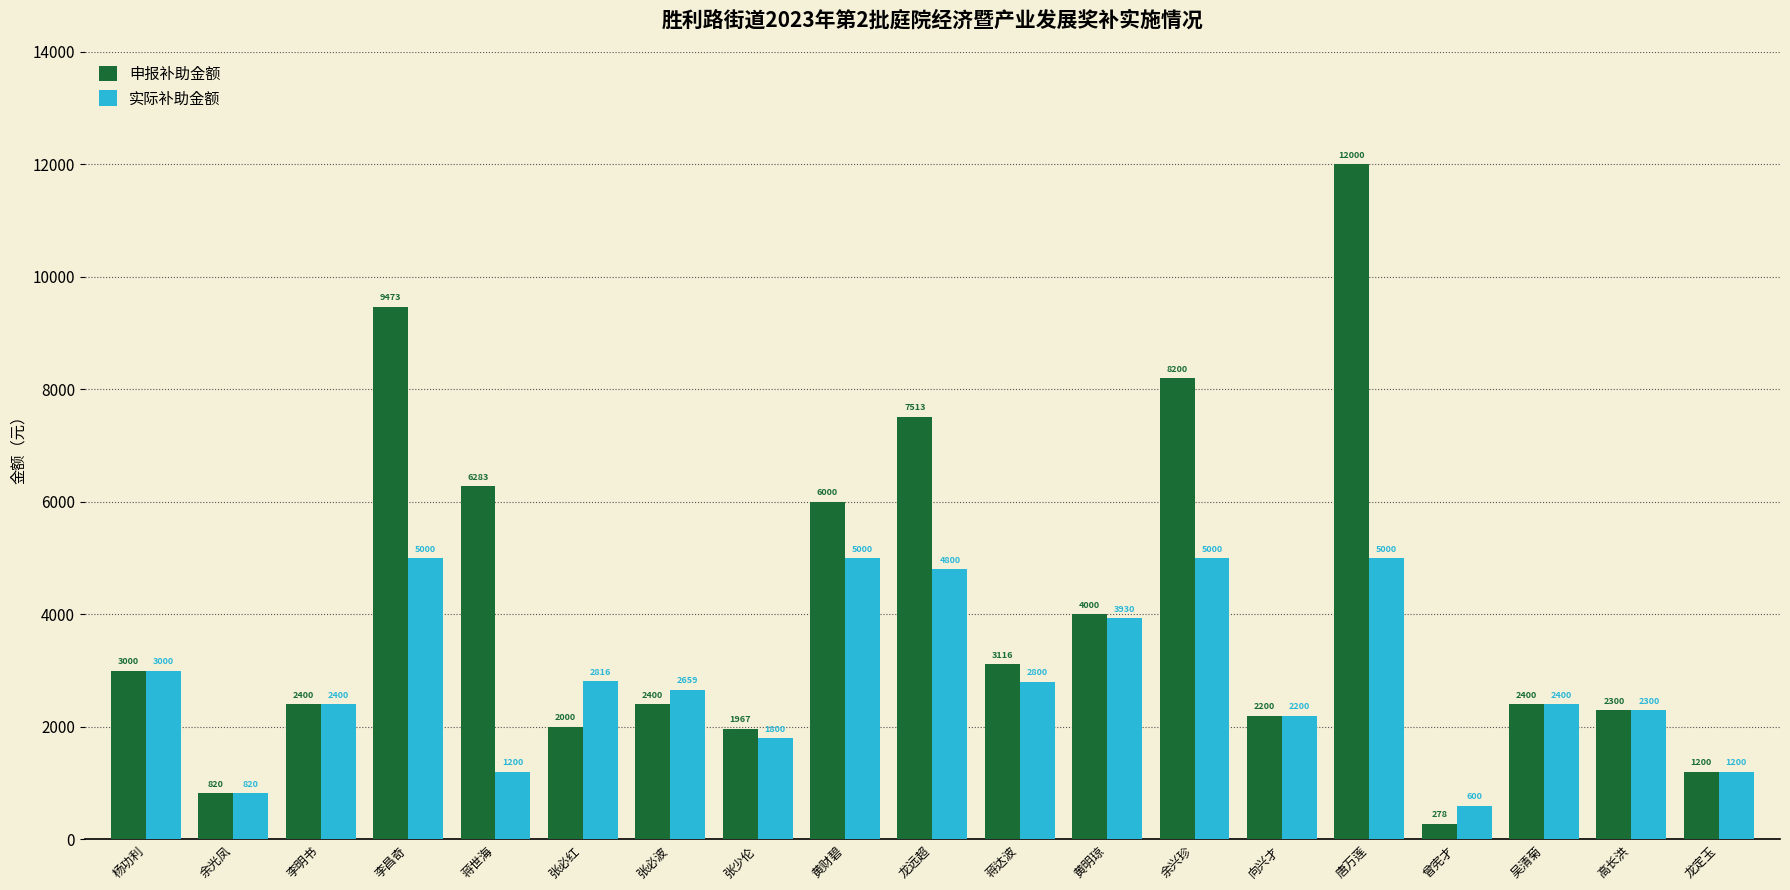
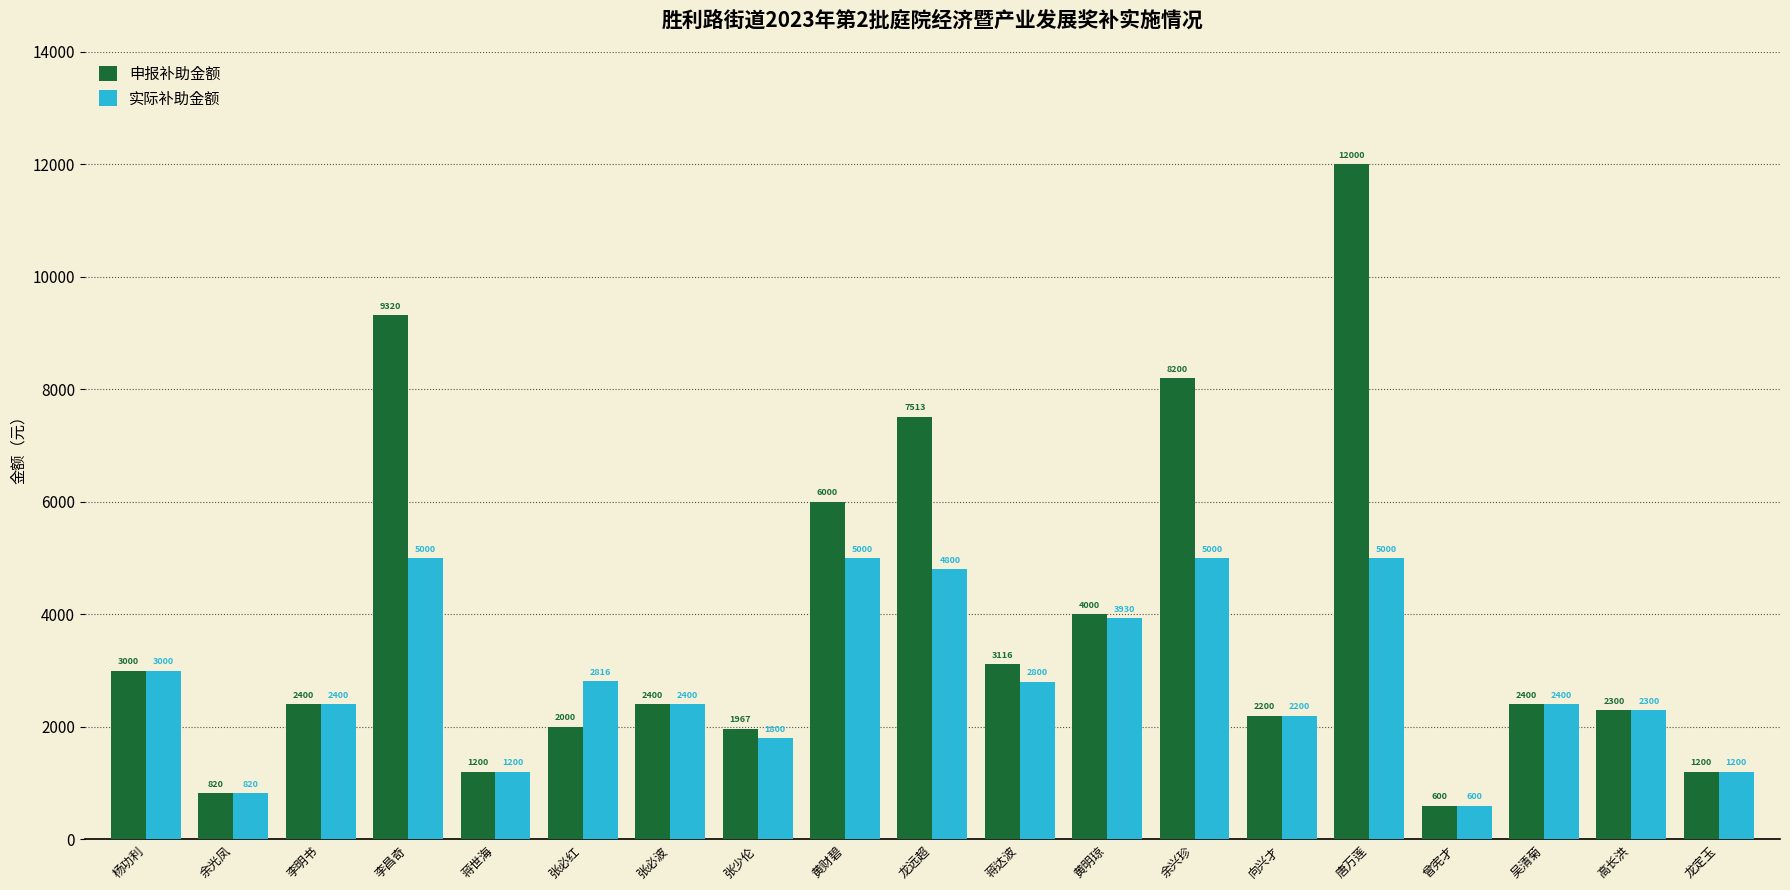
  {
    "申报补助金额": {
      "杨功利": 3000,
      "余光凤": 820,
      "李明书": 2400,
-     "李昌奇": 9473,
-     "蒋世海": 6283,
+     "李昌奇": 9320,
+     "蒋世海": 1200,
      "张必红": 2000,
      "张必波": 2400,
      "张少伦": 1967,
      "黄财碧": 6000,
      "龙远超": 7513,
      "蒋达波": 3116,
      "黄明琼": 4000,
      "余兴珍": 8200,
      "向兴才": 2200,
      "唐万莲": 12000,
-     "曾宪才": 278,
+     "曾宪才": 600,
      "吴清菊": 2400,
      "高长洪": 2300,
      "龙定玉": 1200
    },
    "实际补助金额": {
      "杨功利": 3000,
      "余光凤": 820,
      "李明书": 2400,
      "李昌奇": 5000,
      "蒋世海": 1200,
      "张必红": 2816,
-     "张必波": 2659,
+     "张必波": 2400,
      "张少伦": 1800,
      "黄财碧": 5000,
      "龙远超": 4800,
      "蒋达波": 2800,
      "黄明琼": 3930,
      "余兴珍": 5000,
      "向兴才": 2200,
      "唐万莲": 5000,
      "曾宪才": 600,
      "吴清菊": 2400,
      "高长洪": 2300,
      "龙定玉": 1200
    }
  }
